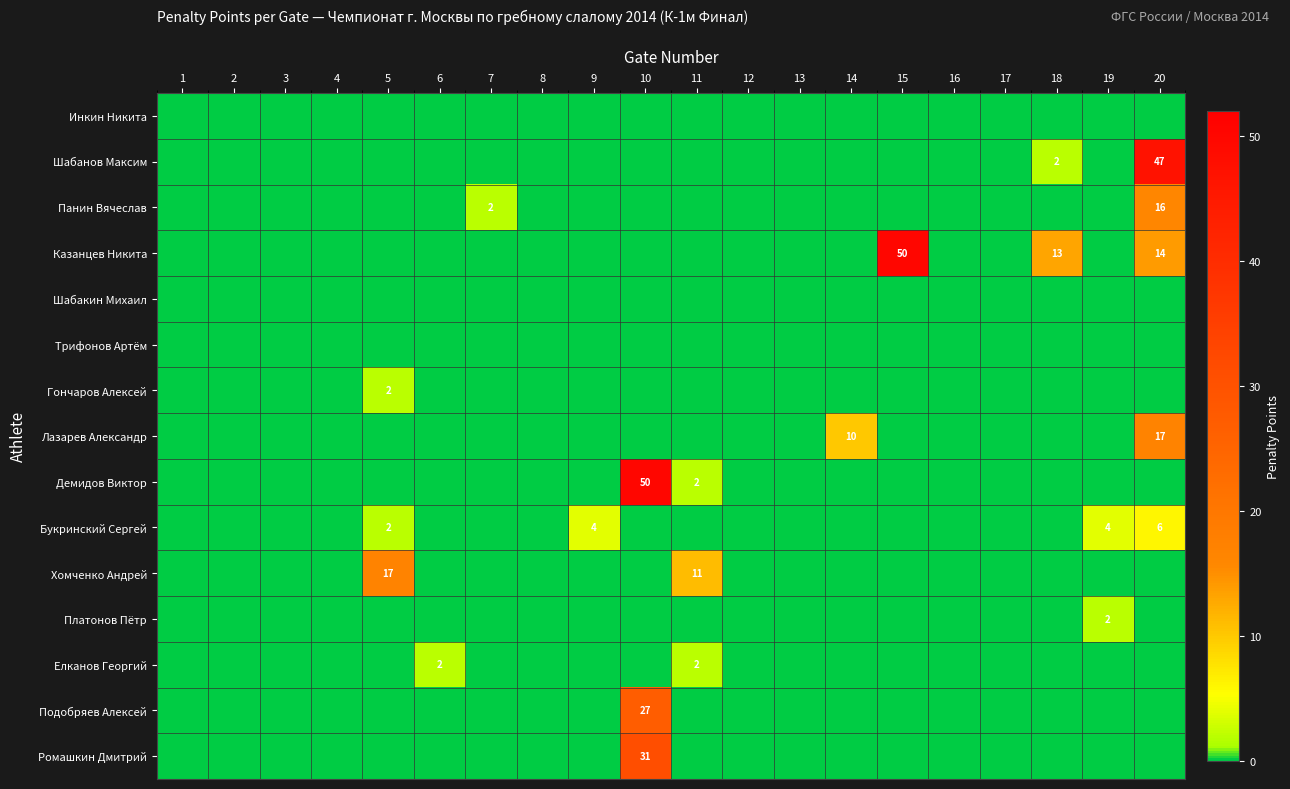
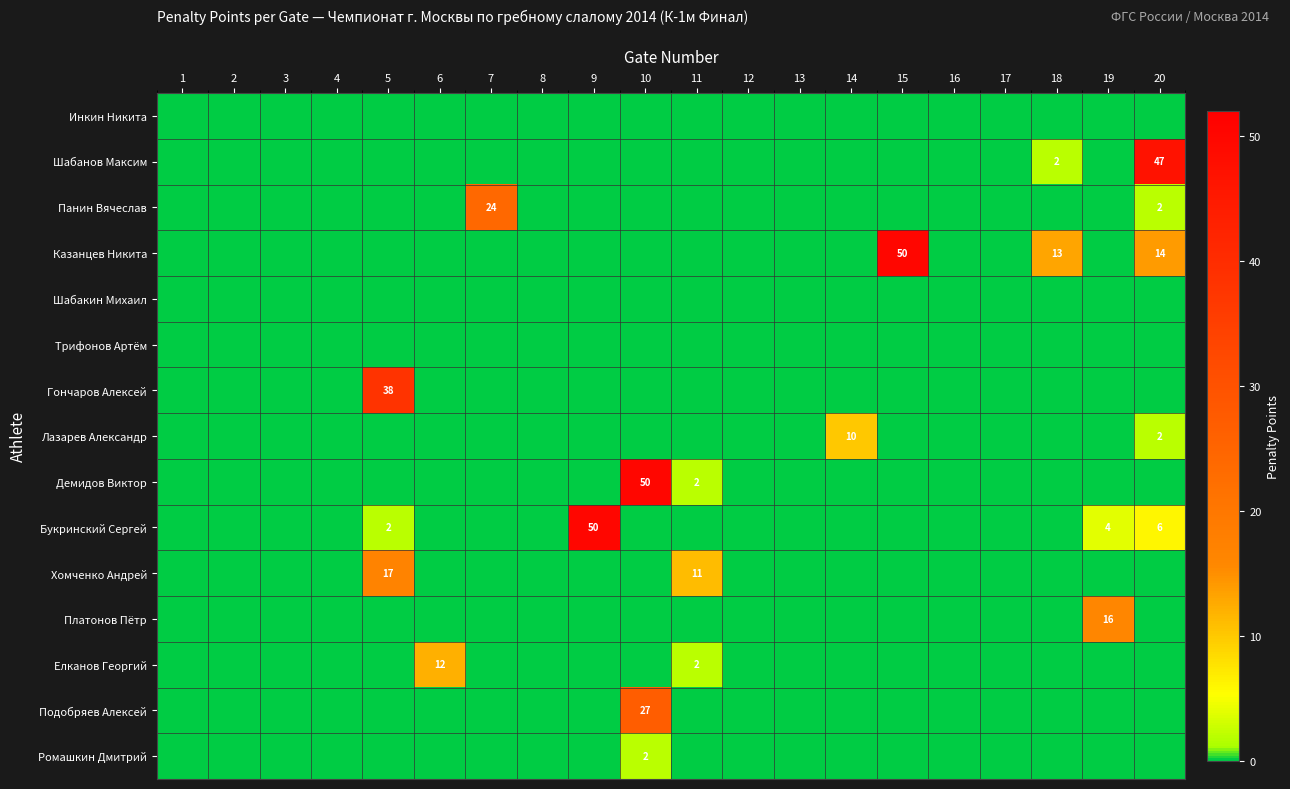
  {
    "Шабанов Максим": {
      "18": 2,
      "20": 47
    },
    "Панин Вячеслав": {
-     "7": 2,
-     "20": 16
+     "7": 24,
+     "20": 2
    },
    "Казанцев Никита": {
      "15": 50,
      "18": 13,
      "20": 14
    },
    "Гончаров Алексей": {
-     "5": 2
+     "5": 38
    },
    "Лазарев Александр": {
      "14": 10,
-     "20": 17
+     "20": 2
    },
    "Демидов Виктор": {
      "10": 50,
      "11": 2
    },
    "Букринский Сергей": {
      "5": 2,
-     "9": 4,
+     "9": 50,
      "19": 4,
      "20": 6
    },
    "Хомченко Андрей": {
      "5": 17,
      "11": 11
    },
    "Платонов Пётр": {
-     "19": 2
+     "19": 16
    },
    "Елканов Георгий": {
-     "6": 2,
+     "6": 12,
      "11": 2
    },
    "Подобряев Алексей": {
      "10": 27
    },
    "Ромашкин Дмитрий": {
-     "10": 31
+     "10": 2
    }
  }
